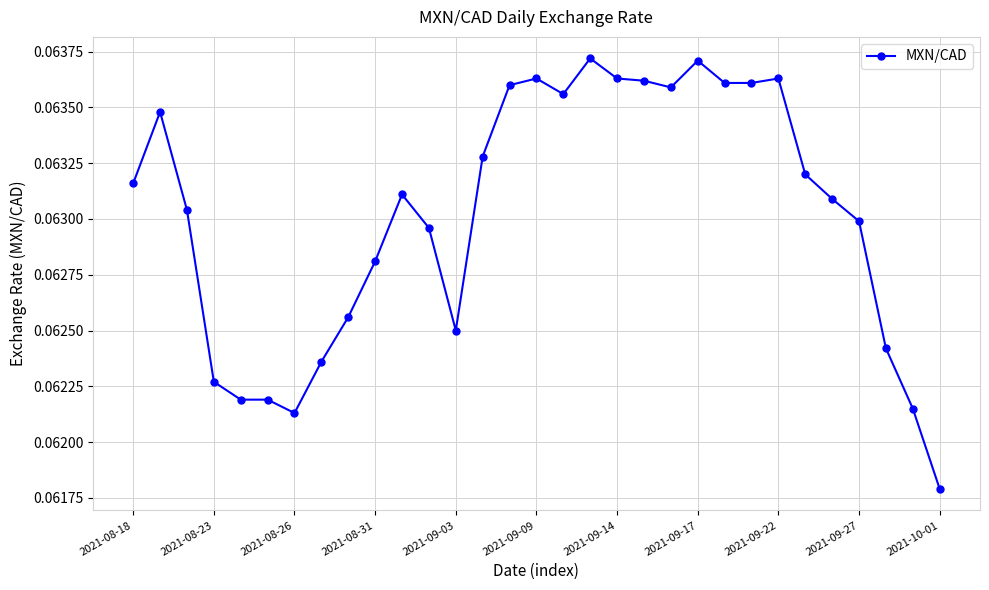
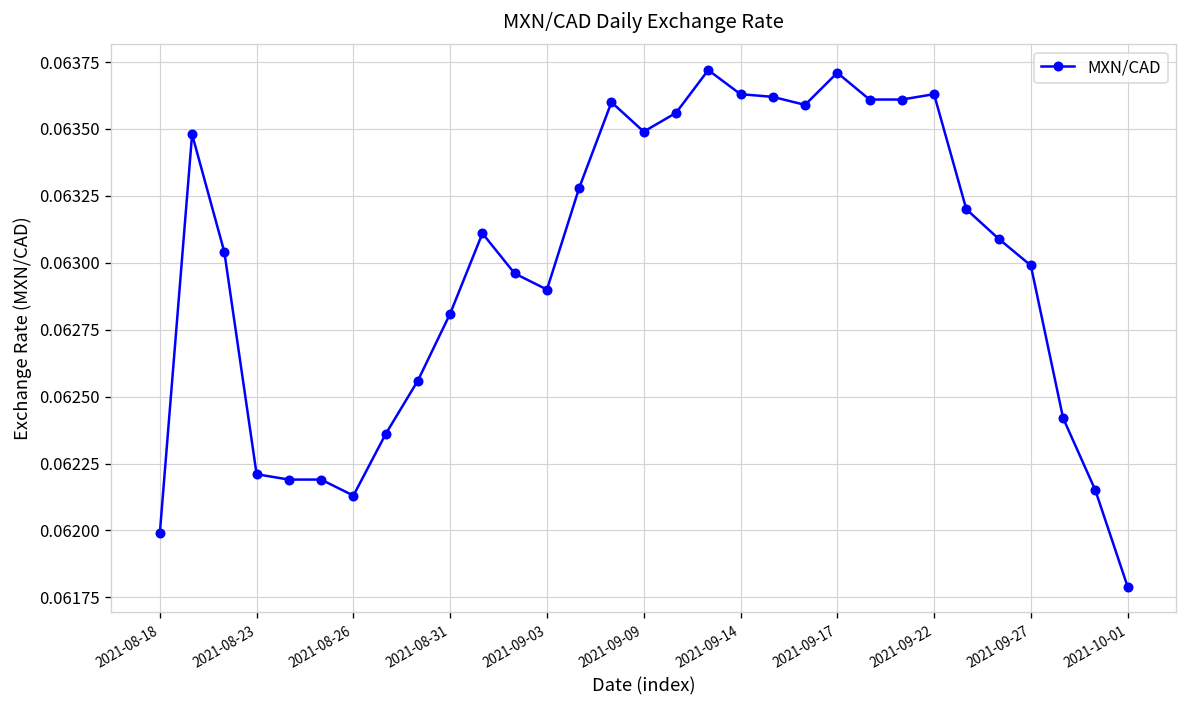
  {
-   "2021-08-18": 0.06316,
-   "2021-08-23": 0.06227,
+   "2021-08-18": 0.06199,
+   "2021-08-23": 0.06221,
    "2021-08-26": 0.06213,
    "2021-08-31": 0.06281,
-   "2021-09-03": 0.0625,
-   "2021-09-09": 0.06363,
+   "2021-09-03": 0.0629,
+   "2021-09-09": 0.06349,
    "2021-09-14": 0.06363,
    "2021-09-17": 0.06371,
    "2021-09-22": 0.06363,
    "2021-09-27": 0.06299,
    "2021-10-01": 0.06179
  }
